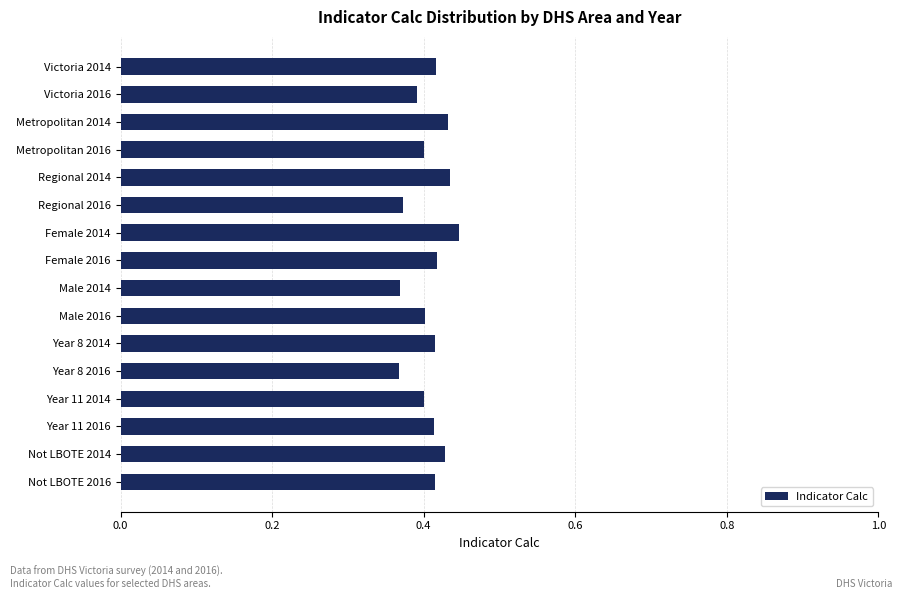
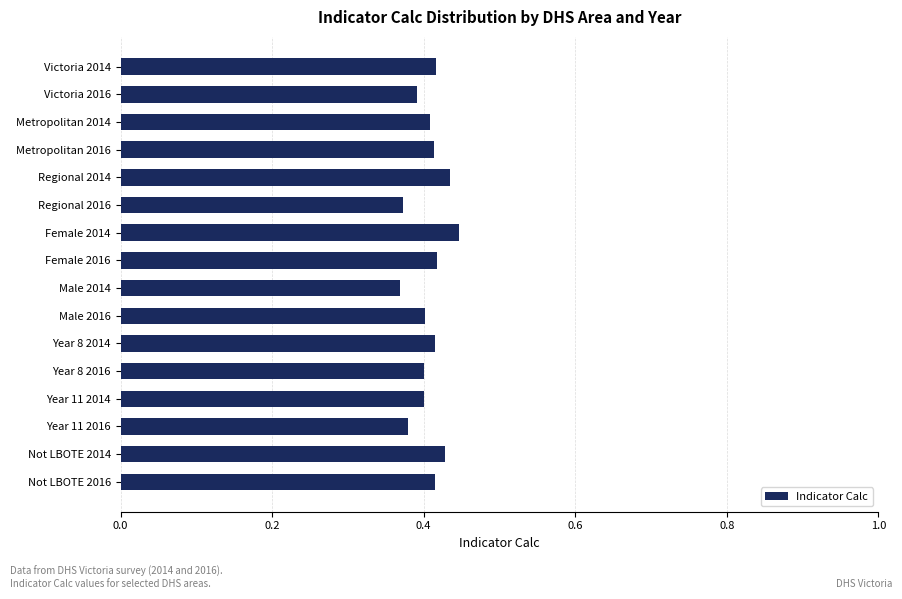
  {
    "Victoria 2014": 0.42,
    "Victoria 2016": 0.39,
-   "Metropolitan 2014": 0.43,
-   "Metropolitan 2016": 0.40,
+   "Metropolitan 2014": 0.41,
+   "Metropolitan 2016": 0.41,
    "Regional 2014": 0.43,
    "Regional 2016": 0.37,
    "Female 2014": 0.45,
    "Female 2016": 0.42,
    "Male 2014": 0.37,
    "Male 2016": 0.40,
    "Year 8 2014": 0.42,
-   "Year 8 2016": 0.37,
+   "Year 8 2016": 0.40,
    "Year 11 2014": 0.40,
-   "Year 11 2016": 0.41,
+   "Year 11 2016": 0.38,
    "Not LBOTE 2014": 0.43,
    "Not LBOTE 2016": 0.42
  }
